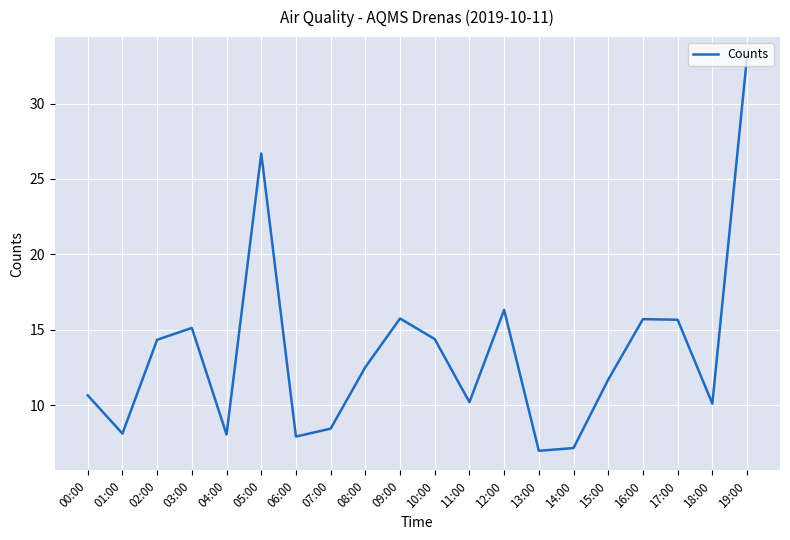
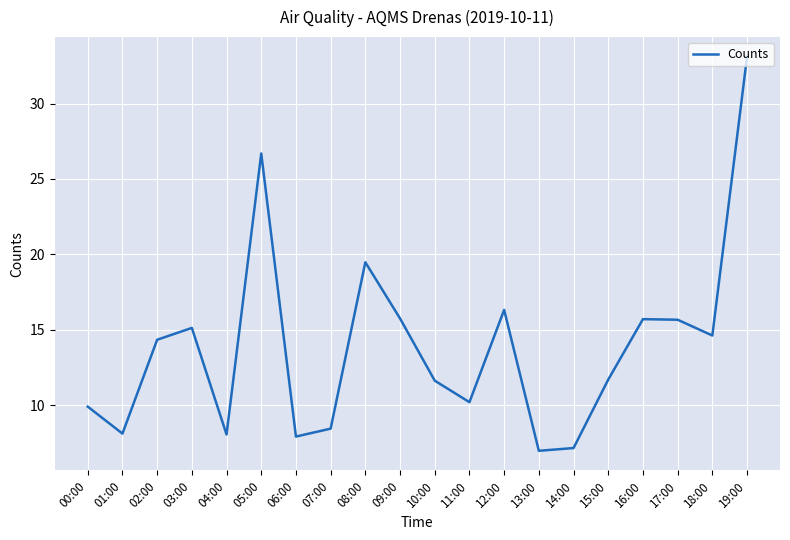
  {
-   "00:00": 10.7,
+   "00:00": 9.9,
    "01:00": 8.1,
    "02:00": 14.3,
    "03:00": 15.1,
    "04:00": 8.1,
    "05:00": 26.7,
    "06:00": 7.9,
    "07:00": 8.5,
-   "08:00": 12.5,
+   "08:00": 19.5,
    "09:00": 15.8,
-   "10:00": 14.4,
+   "10:00": 11.6,
    "11:00": 10.2,
    "12:00": 16.3,
    "13:00": 7.0,
    "14:00": 7.2,
    "15:00": 11.7,
    "16:00": 15.7,
    "17:00": 15.7,
-   "18:00": 10.1
+   "18:00": 14.6
  }
